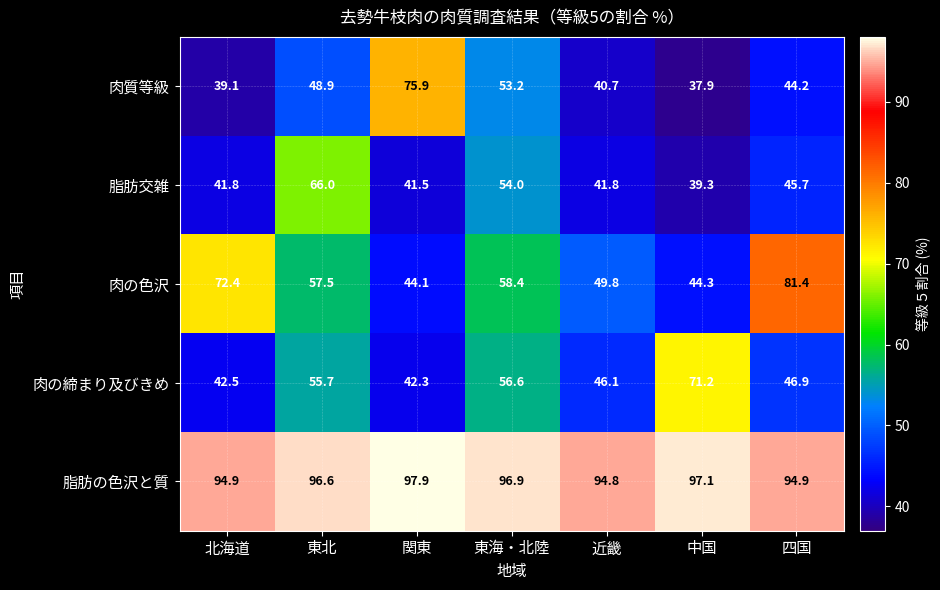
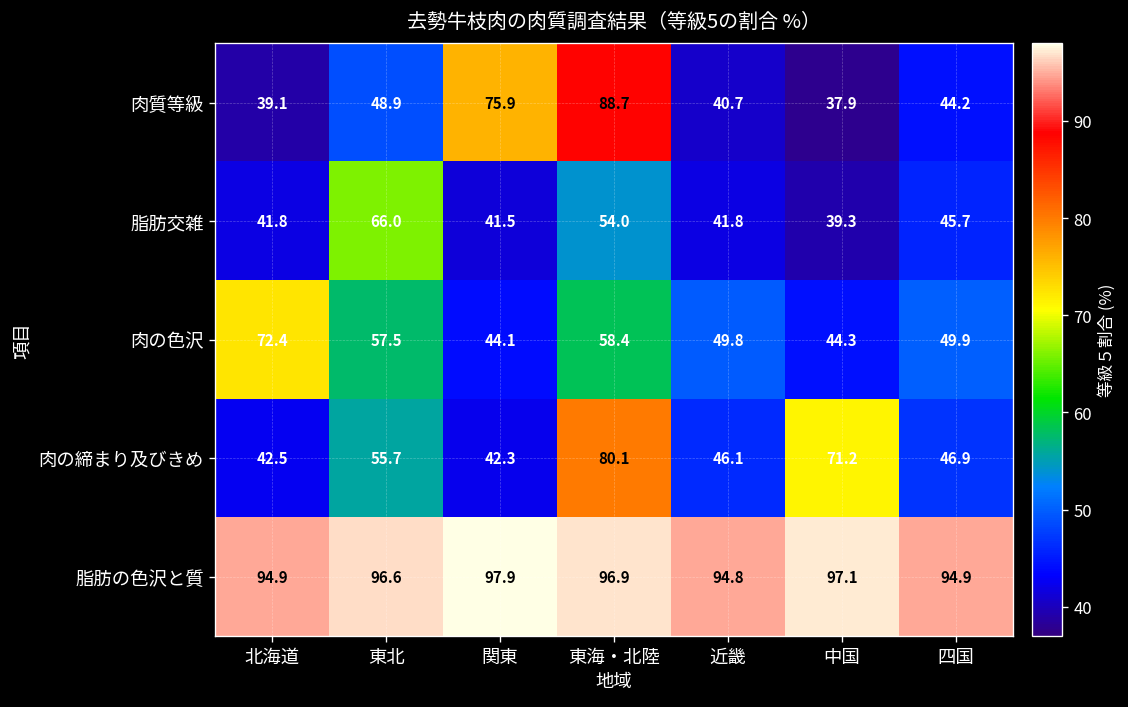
  {
    "肉質等級": {
      "北海道": 39.1,
      "東北": 48.9,
      "関東": 75.9,
-     "東海・北陸": 53.2,
+     "東海・北陸": 88.7,
      "近畿": 40.7,
      "中国": 37.9,
      "四国": 44.2
    },
    "脂肪交雑": {
      "北海道": 41.8,
      "東北": 66.0,
      "関東": 41.5,
      "東海・北陸": 54.0,
      "近畿": 41.8,
      "中国": 39.3,
      "四国": 45.7
    },
    "肉の色沢": {
      "北海道": 72.4,
      "東北": 57.5,
      "関東": 44.1,
      "東海・北陸": 58.4,
      "近畿": 49.8,
      "中国": 44.3,
-     "四国": 81.4
+     "四国": 49.9
    },
    "肉の締まり及びきめ": {
      "北海道": 42.5,
      "東北": 55.7,
      "関東": 42.3,
-     "東海・北陸": 56.6,
+     "東海・北陸": 80.1,
      "近畿": 46.1,
      "中国": 71.2,
      "四国": 46.9
    },
    "脂肪の色沢と質": {
      "北海道": 94.9,
      "東北": 96.6,
      "関東": 97.9,
      "東海・北陸": 96.9,
      "近畿": 94.8,
      "中国": 97.1,
      "四国": 94.9
    }
  }
